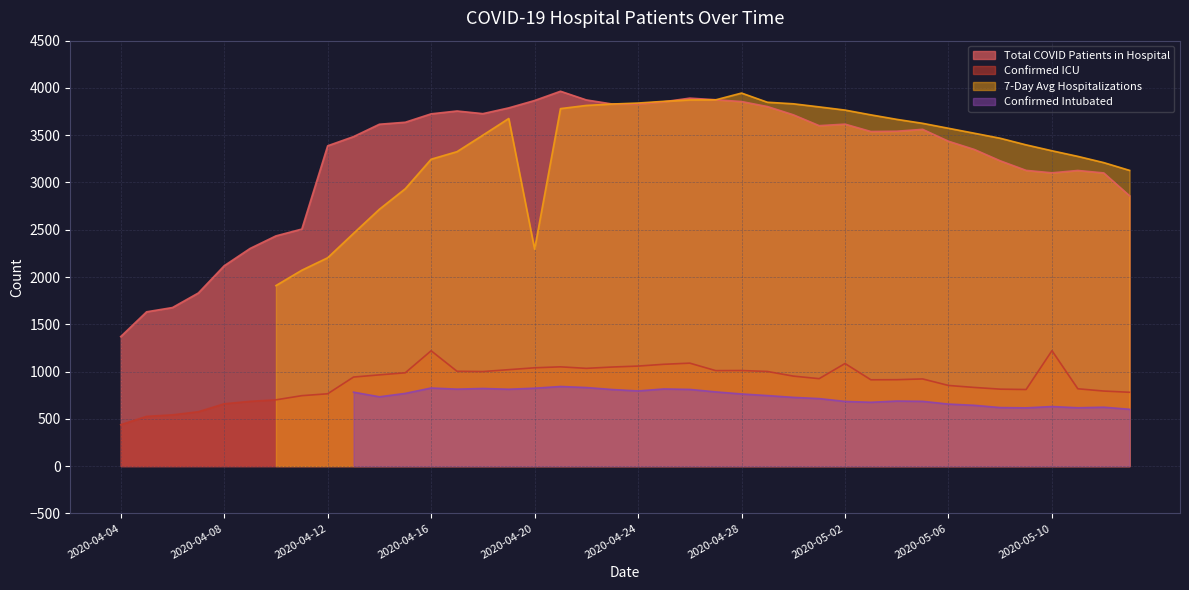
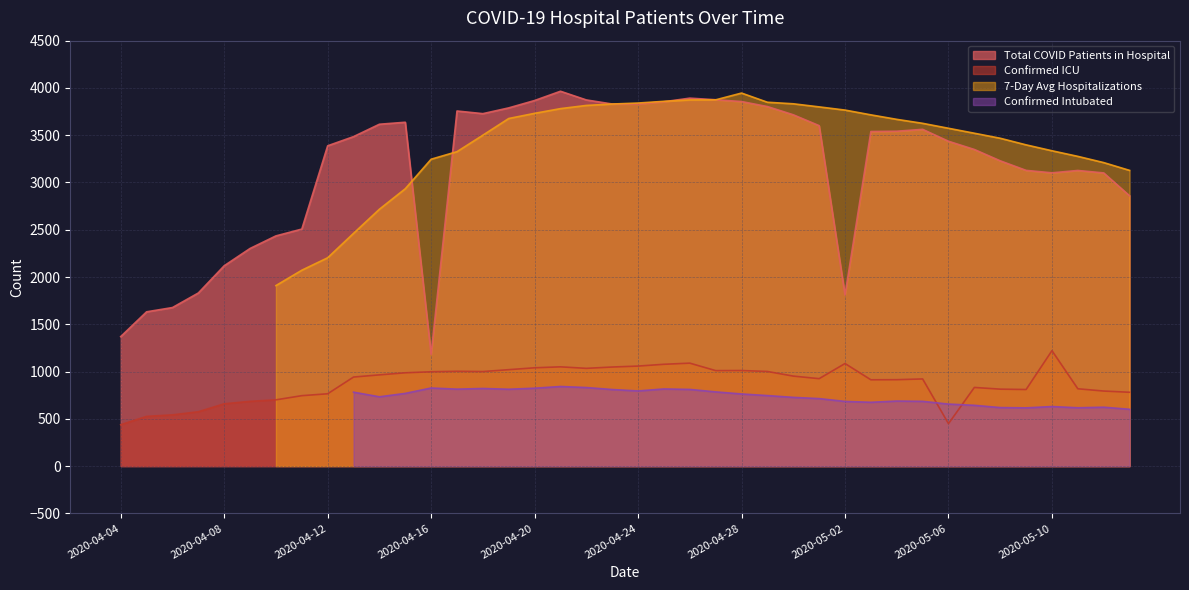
  {
    "Total COVID Patients in Hospital": {
      "2020-04-04": 1400,
      "2020-04-08": 2100,
      "2020-04-12": 3400,
-     "2020-04-16": 3700,
+     "2020-04-16": 1200,
      "2020-04-20": 3900,
      "2020-04-28": 3900,
-     "2020-05-02": 3600,
+     "2020-05-02": 1800,
      "2020-05-06": 3400,
      "2020-05-10": 3100
    },
    "Confirmed ICU": {
      "2020-04-04": 400,
      "2020-04-08": 700,
      "2020-04-12": 800,
-     "2020-04-16": 1200,
+     "2020-04-16": 1000,
      "2020-04-20": 1000,
      "2020-04-24": 1100,
      "2020-04-28": 1000,
      "2020-05-02": 1100,
-     "2020-05-06": 900,
+     "2020-05-06": 400,
      "2020-05-10": 1200
    },
    "7-Day Avg Hospitalizations": {
      "2020-04-12": 2200,
      "2020-04-16": 3200,
-     "2020-04-20": 2300,
+     "2020-04-20": 3700,
      "2020-04-28": 3900,
      "2020-05-02": 3800,
      "2020-05-06": 3600,
      "2020-05-10": 3300
    },
    "Confirmed Intubated": {
      "2020-04-16": 800,
      "2020-04-20": 800,
      "2020-04-24": 800,
      "2020-04-28": 800,
      "2020-05-02": 700,
      "2020-05-06": 700,
      "2020-05-10": 600
    }
  }
